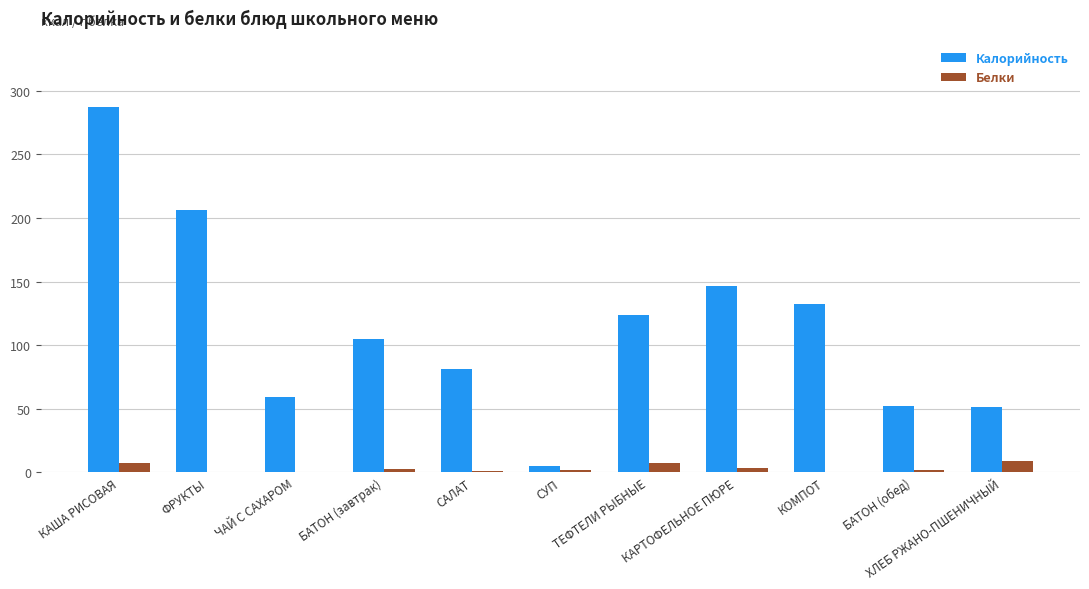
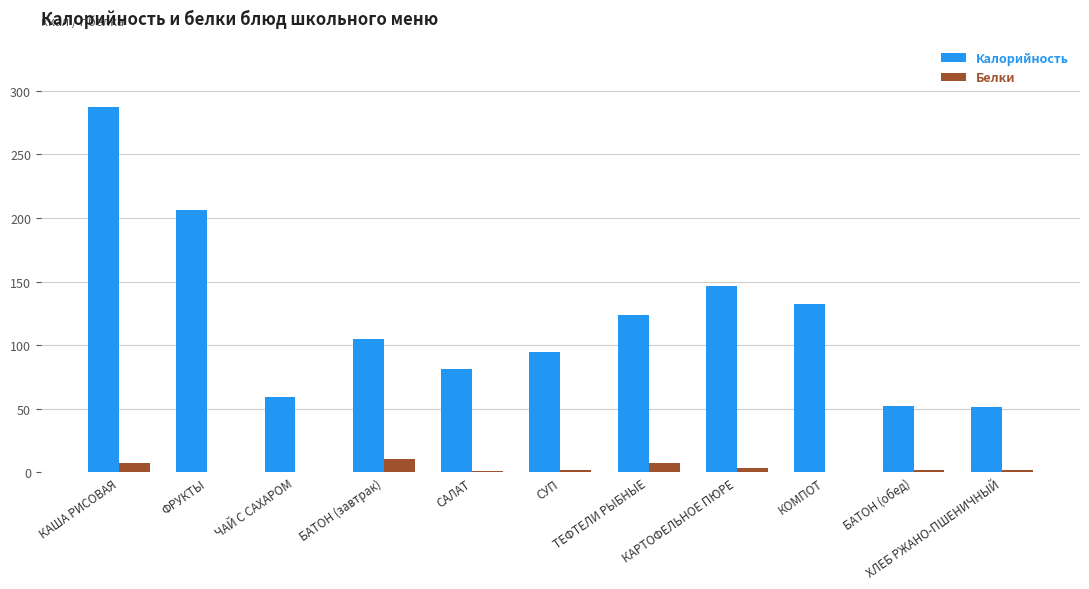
  {
    "Калорийность": {
      "КАША РИСОВАЯ": 288,
      "ФРУКТЫ": 207,
      "ЧАЙ С САХАРОМ": 59,
      "БАТОН (завтрак)": 105,
      "САЛАТ": 81,
-     "СУП": 5,
+     "СУП": 95,
      "ТЕФТЕЛИ РЫБНЫЕ": 124,
      "КАРТОФЕЛЬНОЕ ПЮРЕ": 147,
      "КОМПОТ": 133,
      "БАТОН (обед)": 52,
      "ХЛЕБ РЖАНО-ПШЕНИЧНЫЙ": 51
    },
    "Белки": {
      "КАША РИСОВАЯ": 7,
-     "БАТОН (завтрак)": 3,
+     "БАТОН (завтрак)": 11,
      "СУП": 2,
      "ТЕФТЕЛИ РЫБНЫЕ": 7,
      "КАРТОФЕЛЬНОЕ ПЮРЕ": 3,
-     "ХЛЕБ РЖАНО-ПШЕНИЧНЫЙ": 9
+     "ХЛЕБ РЖАНО-ПШЕНИЧНЫЙ": 2
    }
  }
